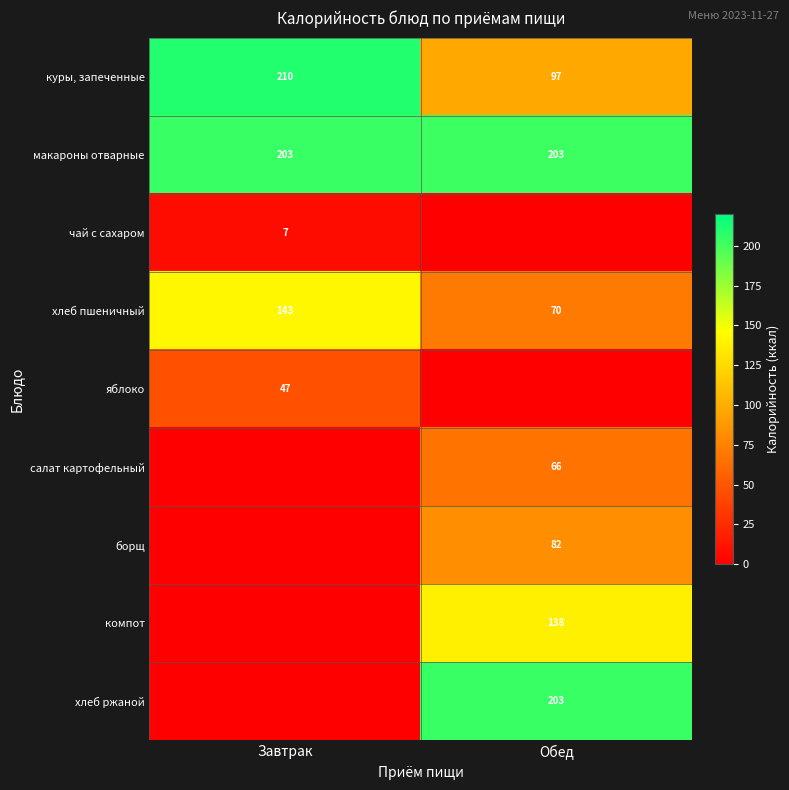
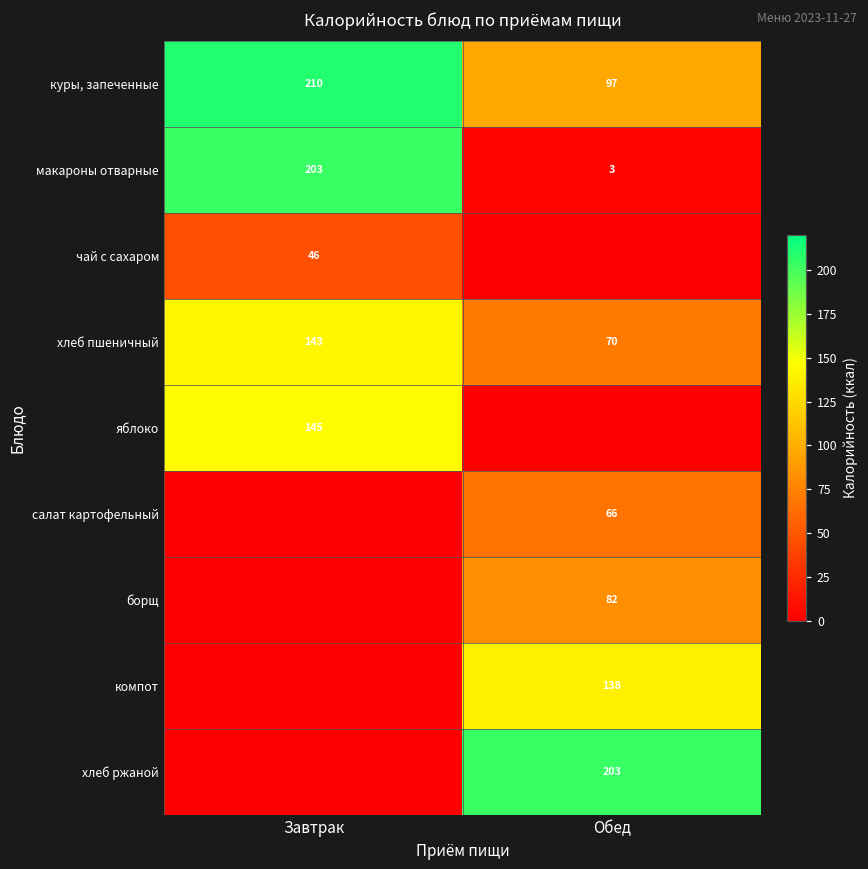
  {
    "куры, запеченные": {
      "Завтрак": 210,
      "Обед": 97
    },
    "макароны отварные": {
      "Завтрак": 203,
-     "Обед": 203
+     "Обед": 3
    },
    "чай с сахаром": {
-     "Завтрак": 7
+     "Завтрак": 46
    },
    "хлеб пшеничный": {
      "Завтрак": 143,
      "Обед": 70
    },
    "яблоко": {
-     "Завтрак": 47
+     "Завтрак": 145
    },
    "салат картофельный": {
      "Обед": 66
    },
    "борщ": {
      "Обед": 82
    },
    "компот": {
      "Обед": 138
    },
    "хлеб ржаной": {
      "Обед": 203
    }
  }
